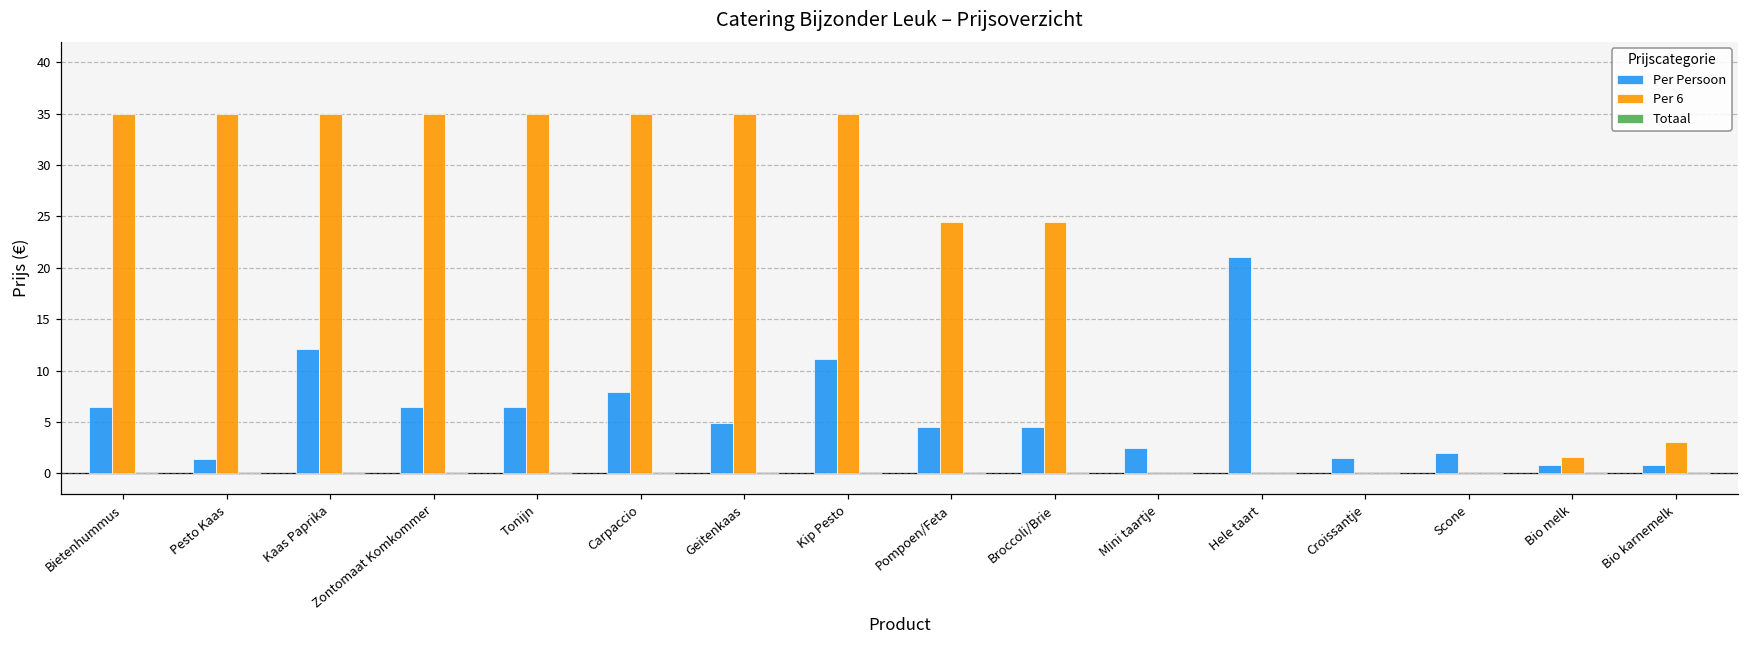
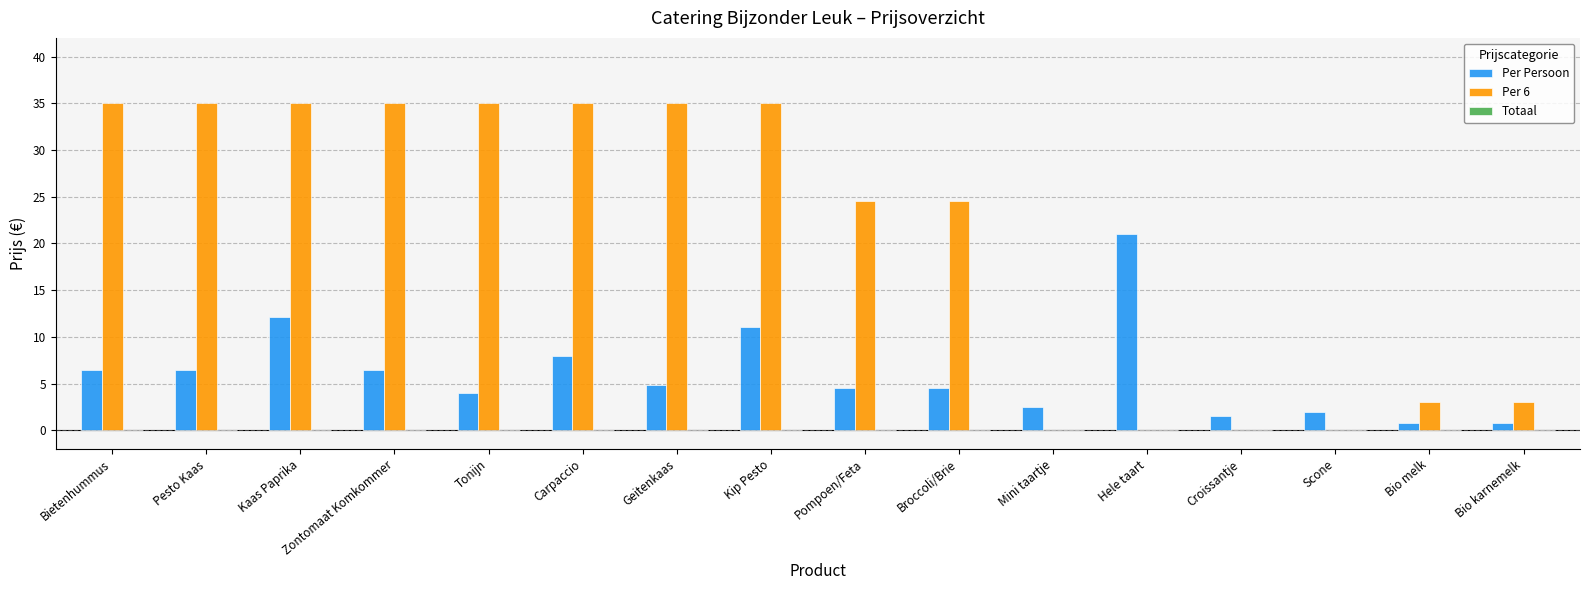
  {
    "Per Persoon": {
      "Bietenhummus": 7,
-     "Pesto Kaas": 1,
+     "Pesto Kaas": 7,
      "Kaas Paprika": 12,
      "Zontomaat Komkommer": 7,
-     "Tonijn": 7,
+     "Tonijn": 4,
      "Carpaccio": 8,
      "Geitenkaas": 5,
      "Kip Pesto": 11,
      "Pompoen/Feta": 5,
      "Broccoli/Brie": 5,
      "Mini taartje": 3,
      "Hele taart": 21,
      "Croissantje": 2,
      "Scone": 2,
      "Bio melk": 1,
      "Bio karnemelk": 1
    },
    "Per 6": {
      "Bietenhummus": 35,
      "Pesto Kaas": 35,
      "Kaas Paprika": 35,
      "Zontomaat Komkommer": 35,
      "Tonijn": 35,
      "Carpaccio": 35,
      "Geitenkaas": 35,
      "Kip Pesto": 35,
      "Pompoen/Feta": 25,
      "Broccoli/Brie": 25,
      "Mini taartje": 0,
      "Hele taart": 0,
      "Croissantje": 0,
      "Scone": 0,
-     "Bio melk": 2,
+     "Bio melk": 3,
      "Bio karnemelk": 3
    },
    "Totaal": {
      "Bietenhummus": 0,
      "Pesto Kaas": 0,
      "Kaas Paprika": 0,
      "Zontomaat Komkommer": 0,
      "Tonijn": 0,
      "Carpaccio": 0,
      "Geitenkaas": 0,
      "Kip Pesto": 0,
      "Pompoen/Feta": 0,
      "Broccoli/Brie": 0,
      "Mini taartje": 0,
      "Hele taart": 0,
      "Croissantje": 0,
      "Scone": 0,
      "Bio melk": 0,
      "Bio karnemelk": 0
    }
  }
